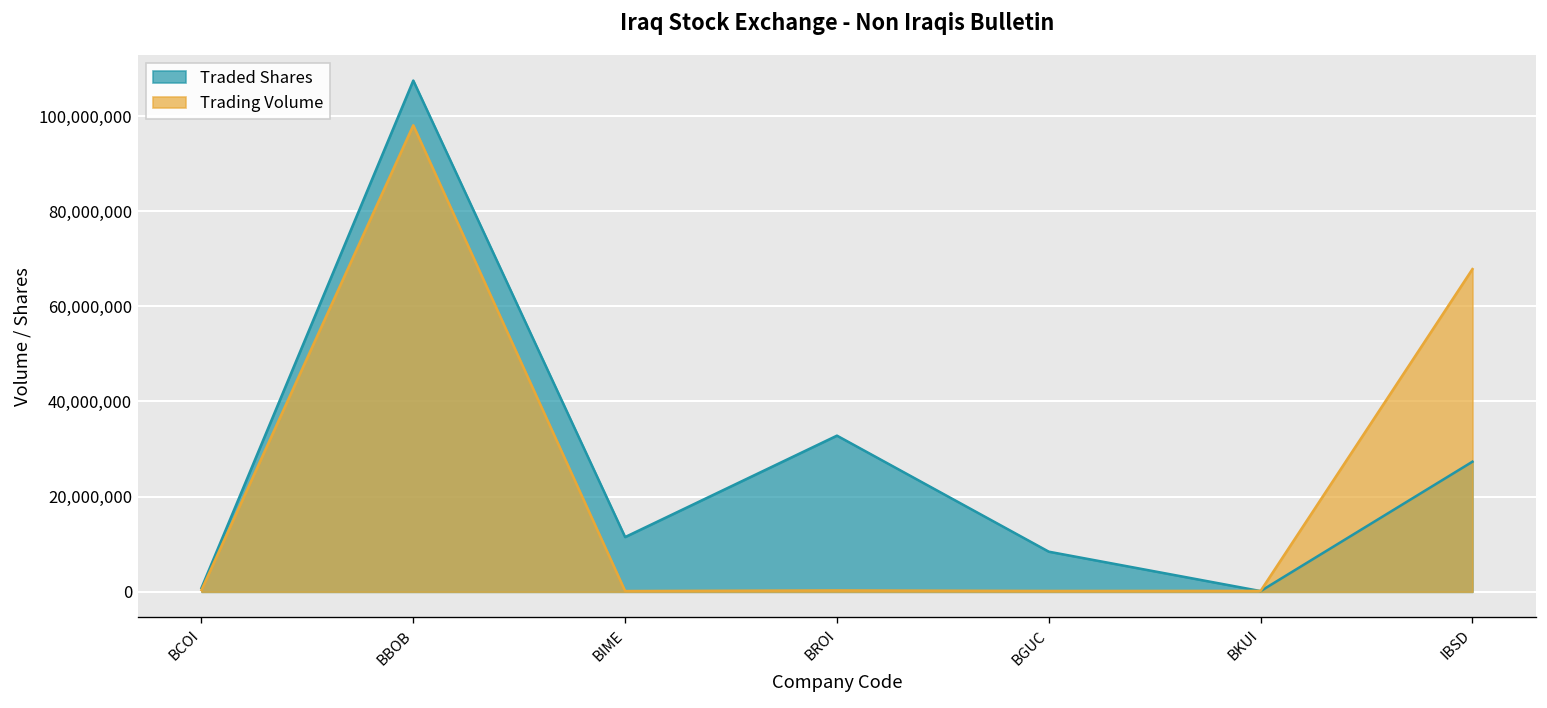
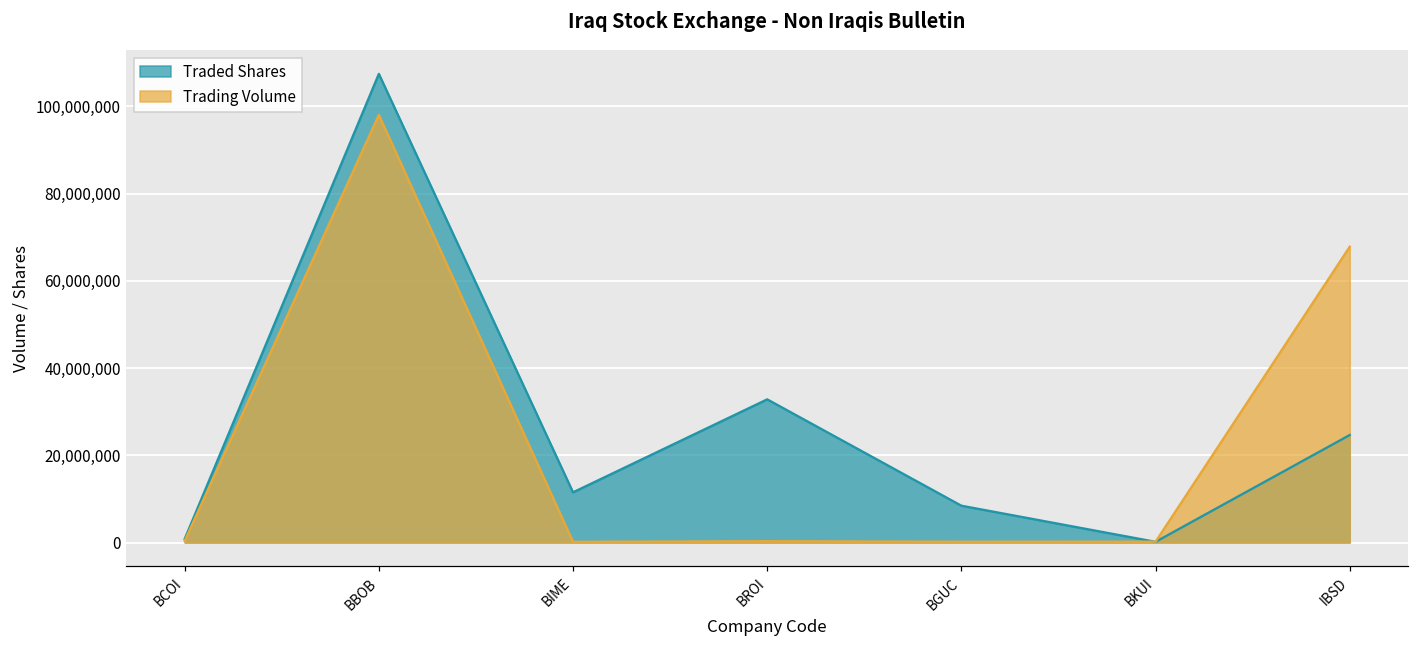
  {
    "Traded Shares": {
      "BBOB": "107,000,000",
      "BIME": "12,000,000",
      "BROI": "33,000,000",
      "BGUC": "8,000,000",
-     "IBSD": "27,000,000"
+     "IBSD": "25,000,000"
    },
    "Trading Volume": {
      "BBOB": "98,000,000",
      "BIME": "0",
      "BROI": "0",
      "BGUC": "0",
      "IBSD": "68,000,000"
    }
  }
